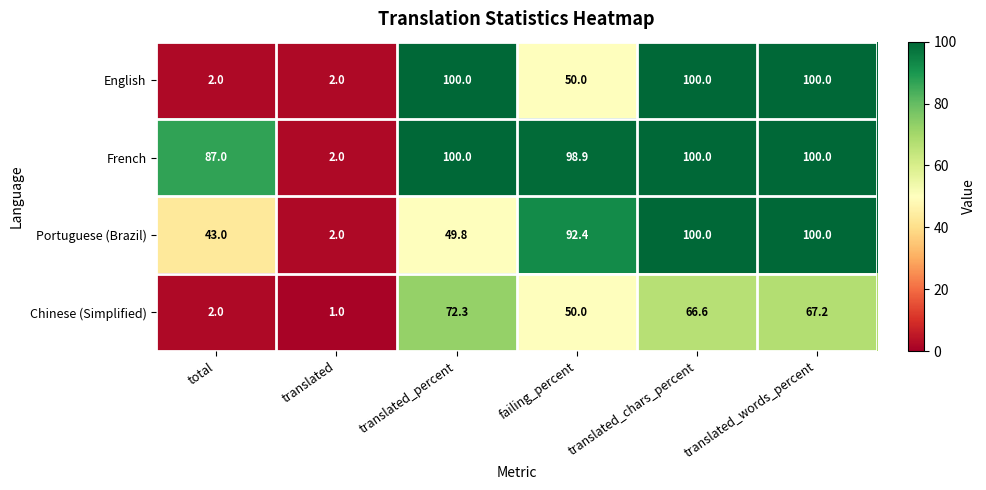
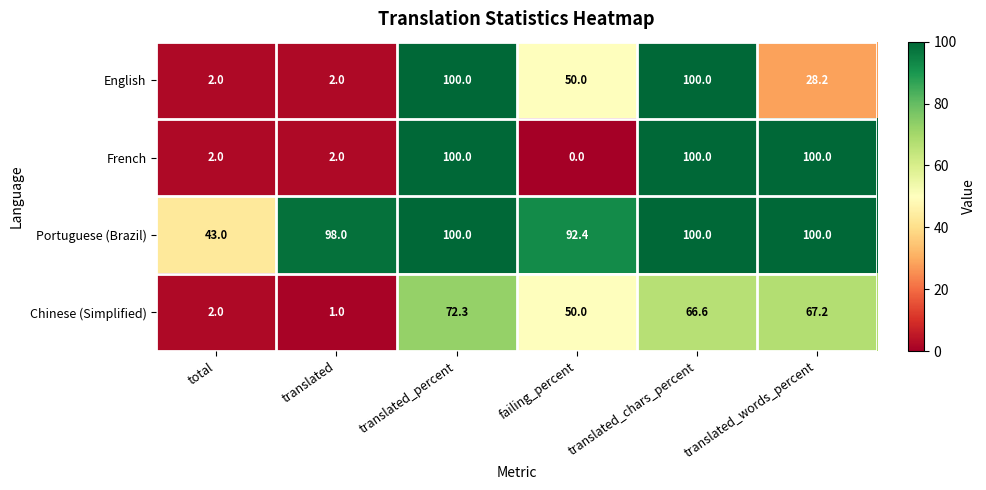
  {
    "English": {
      "total": 2.0,
      "translated": 2.0,
      "translated_percent": 100.0,
      "failing_percent": 50.0,
      "translated_chars_percent": 100.0,
-     "translated_words_percent": 100.0
+     "translated_words_percent": 28.2
    },
    "French": {
-     "total": 87.0,
+     "total": 2.0,
      "translated": 2.0,
      "translated_percent": 100.0,
-     "failing_percent": 98.9,
+     "failing_percent": 0.0,
      "translated_chars_percent": 100.0,
      "translated_words_percent": 100.0
    },
    "Portuguese (Brazil)": {
      "total": 43.0,
-     "translated": 2.0,
-     "translated_percent": 49.8,
+     "translated": 98.0,
+     "translated_percent": 100.0,
      "failing_percent": 92.4,
      "translated_chars_percent": 100.0,
      "translated_words_percent": 100.0
    },
    "Chinese (Simplified)": {
      "total": 2.0,
      "translated": 1.0,
      "translated_percent": 72.3,
      "failing_percent": 50.0,
      "translated_chars_percent": 66.6,
      "translated_words_percent": 67.2
    }
  }
